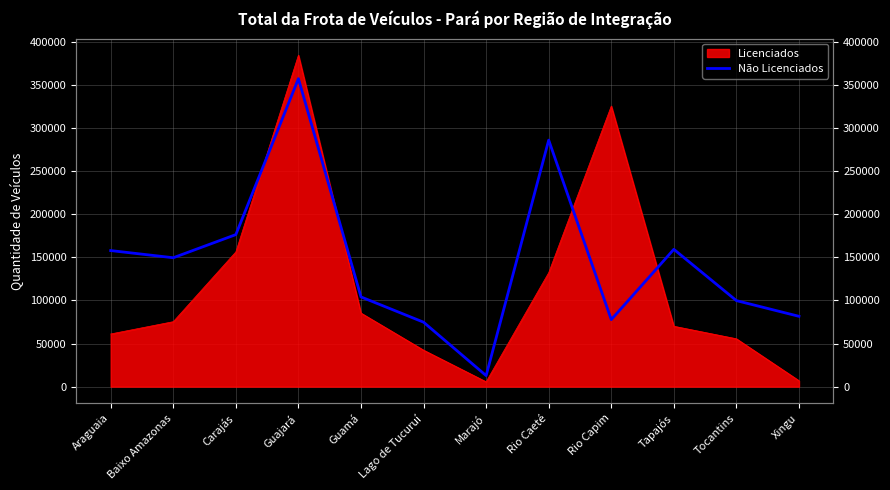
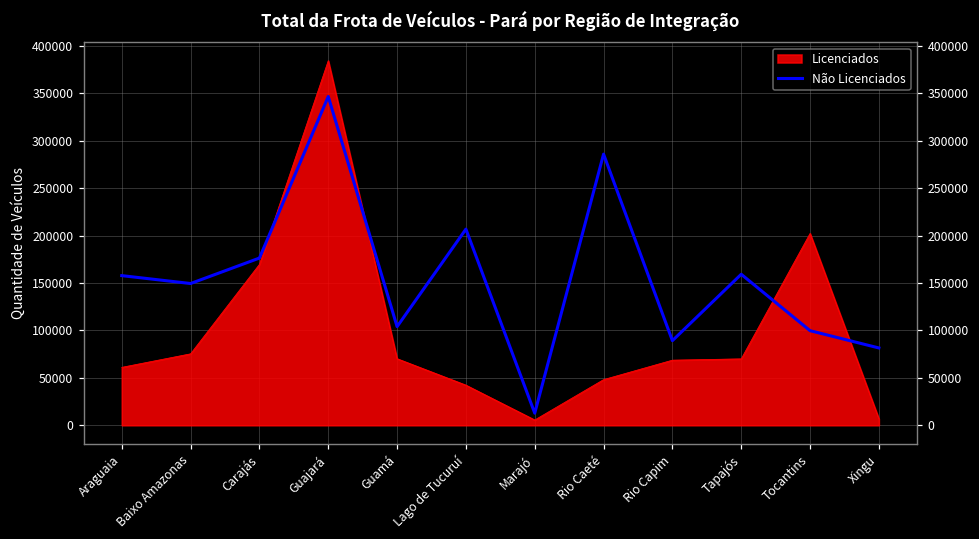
  {
    "Licenciados": {
      "Araguaia": 60000,
      "Baixo Amazonas": 80000,
-     "Carajás": 160000,
+     "Carajás": 170000,
      "Guajará": 380000,
-     "Guamá": 90000,
+     "Guamá": 70000,
      "Lago de Tucuruí": 40000,
      "Marajó": 10000,
-     "Rio Caeté": 130000,
-     "Rio Capim": 330000,
+     "Rio Caeté": 50000,
+     "Rio Capim": 70000,
      "Tapajós": 70000,
-     "Tocantins": 60000,
+     "Tocantins": 200000,
      "Xingu": 10000
    },
    "Não Licenciados": {
      "Araguaia": 160000,
      "Baixo Amazonas": 150000,
      "Carajás": 180000,
-     "Guajará": 360000,
+     "Guajará": 350000,
      "Guamá": 100000,
-     "Lago de Tucuruí": 70000,
+     "Lago de Tucuruí": 210000,
      "Marajó": 10000,
      "Rio Caeté": 290000,
-     "Rio Capim": 80000,
+     "Rio Capim": 90000,
      "Tapajós": 160000,
      "Tocantins": 100000,
      "Xingu": 80000
    }
  }
